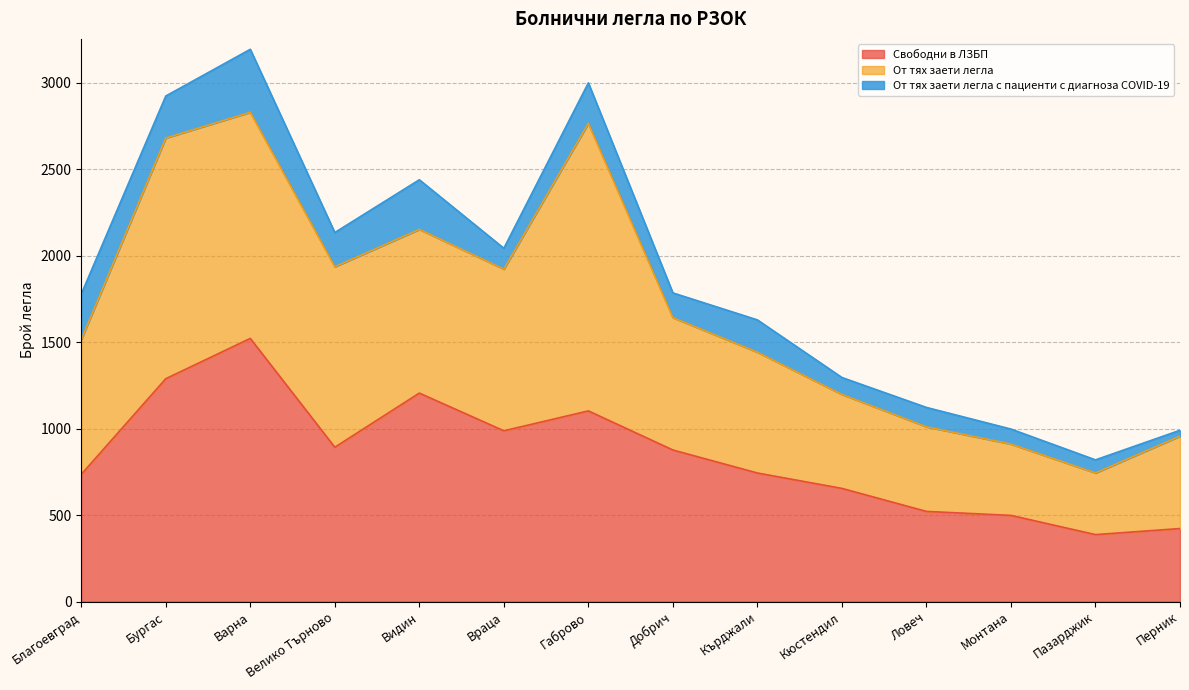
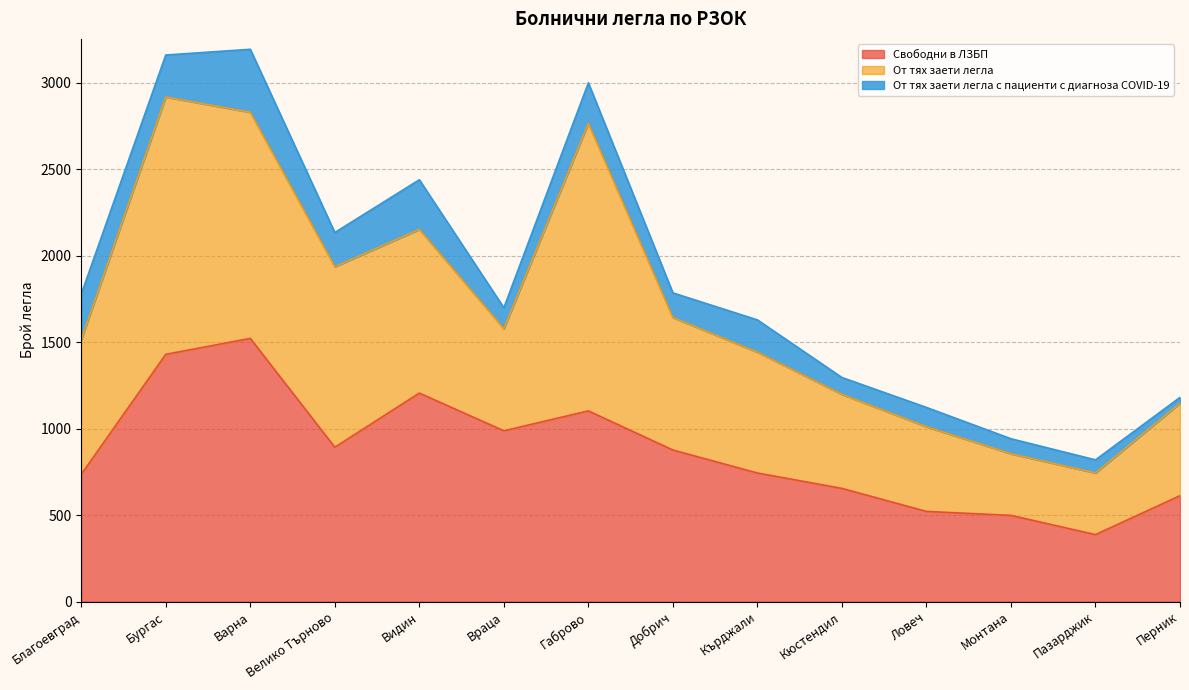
  {
    "Свободни в ЛЗБП": {
      "Благоевград": 740,
-     "Бургас": 1290,
+     "Бургас": 1430,
      "Варна": 1520,
      "Велико Търново": 890,
      "Видин": 1210,
      "Враца": 990,
      "Габрово": 1100,
      "Добрич": 880,
      "Кърджали": 740,
      "Кюстендил": 650,
      "Ловеч": 520,
      "Монтана": 500,
      "Пазарджик": 390,
-     "Перник": 420
+     "Перник": 610
    },
    "От тях заети легла": {
      "Благоевград": 780,
-     "Бургас": 1390,
+     "Бургас": 1490,
      "Варна": 1310,
      "Велико Търново": 1040,
      "Видин": 950,
-     "Враца": 930,
+     "Враца": 590,
      "Габрово": 1660,
      "Добрич": 770,
      "Кърджали": 700,
      "Кюстендил": 540,
      "Ловеч": 490,
-     "Монтана": 410,
+     "Монтана": 360,
      "Пазарджик": 360,
      "Перник": 530
    },
    "От тях заети легла с пациенти с диагноза COVID-19": {
      "Благоевград": 260,
      "Бургас": 240,
      "Варна": 360,
      "Велико Търново": 200,
      "Видин": 290,
      "Враца": 120,
      "Габрово": 230,
      "Добрич": 140,
      "Кърджали": 190,
      "Кюстендил": 100,
      "Ловеч": 110,
      "Монтана": 90,
      "Пазарджик": 80,
      "Перник": 30
    }
  }
